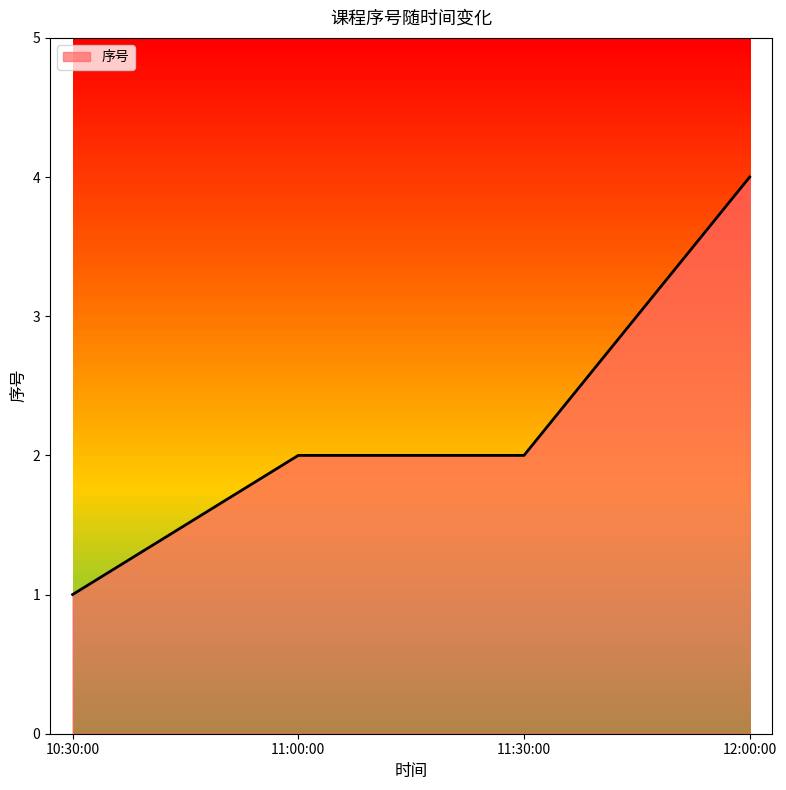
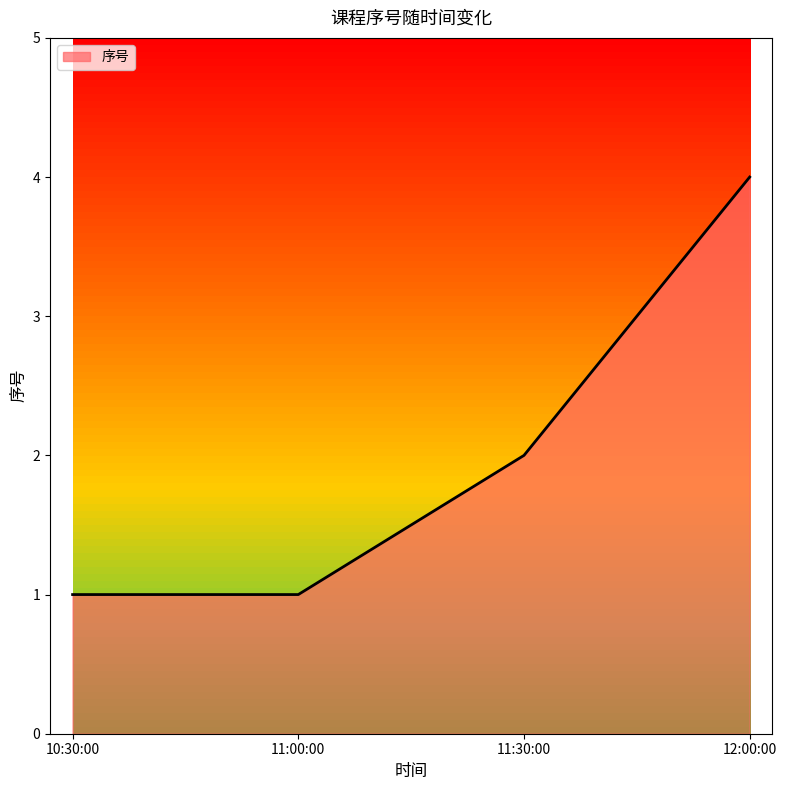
  {
    "10:30:00": 1,
-   "11:00:00": 2,
+   "11:00:00": 1,
    "11:30:00": 2,
    "12:00:00": 4
  }
